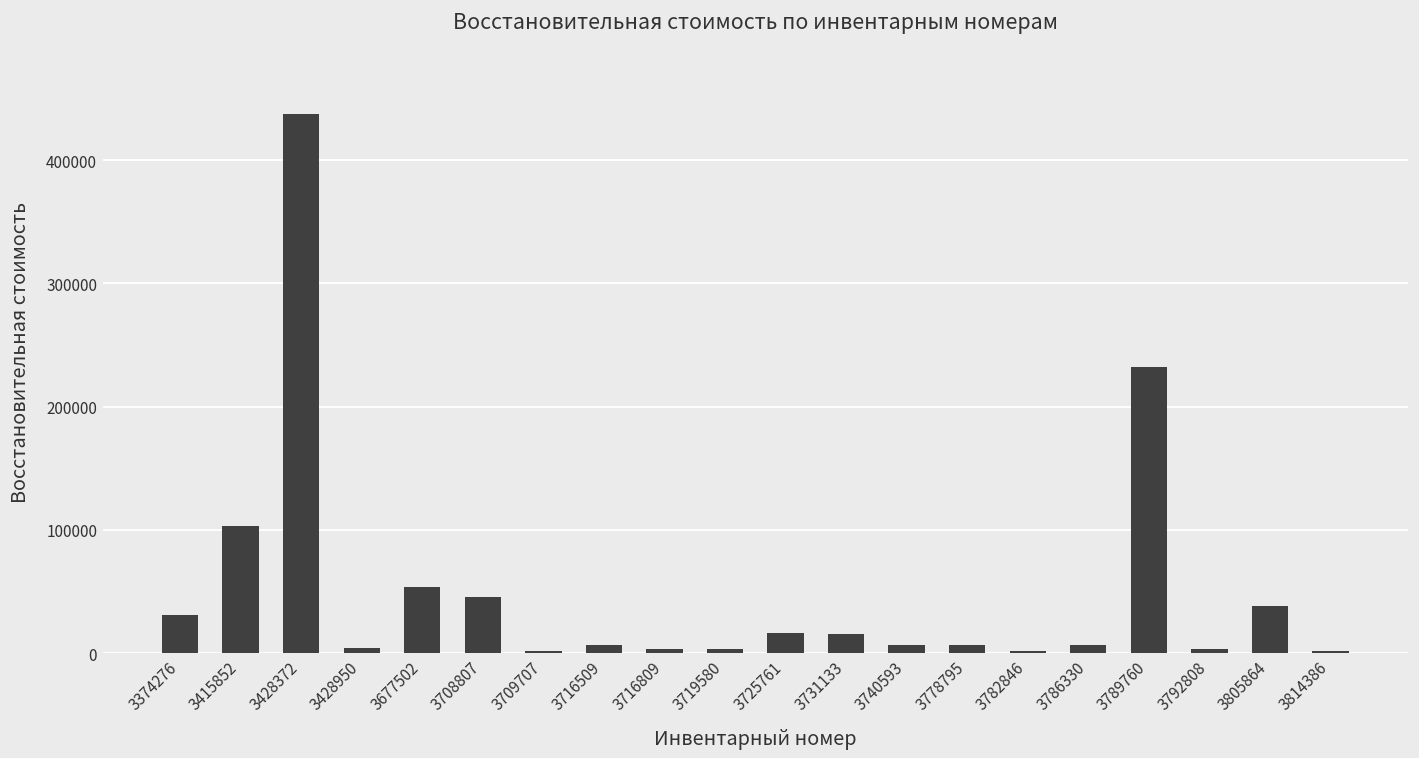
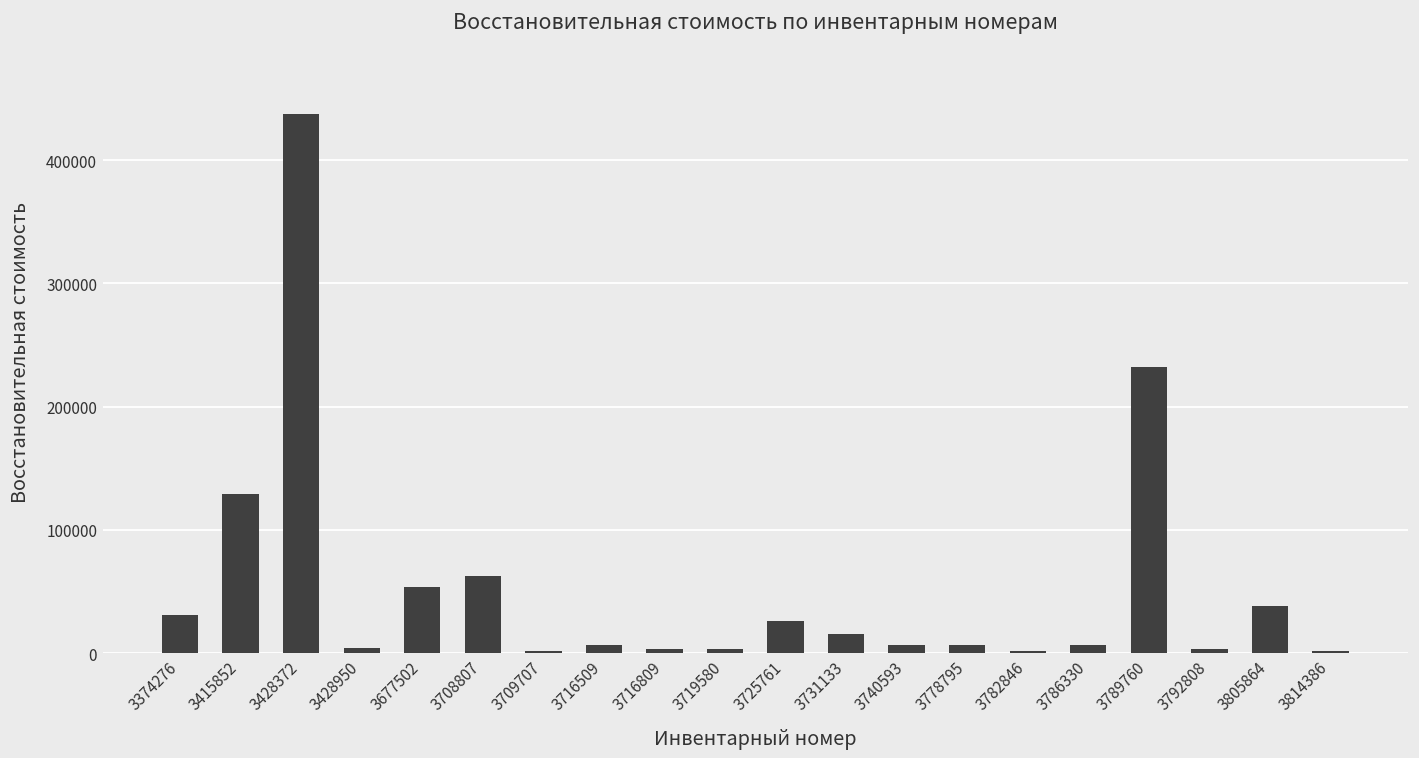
  {
    "3374276": 31000,
-   "3415852": 103000,
+   "3415852": 129000,
    "3428372": 438000,
    "3428950": 4000,
    "3677502": 53000,
-   "3708807": 46000,
+   "3708807": 63000,
    "3716509": 7000,
    "3716809": 4000,
    "3719580": 4000,
-   "3725761": 16000,
+   "3725761": 26000,
    "3731133": 16000,
    "3740593": 7000,
    "3778795": 7000,
    "3786330": 7000,
    "3789760": 232000,
    "3792808": 4000,
    "3805864": 38000
  }
